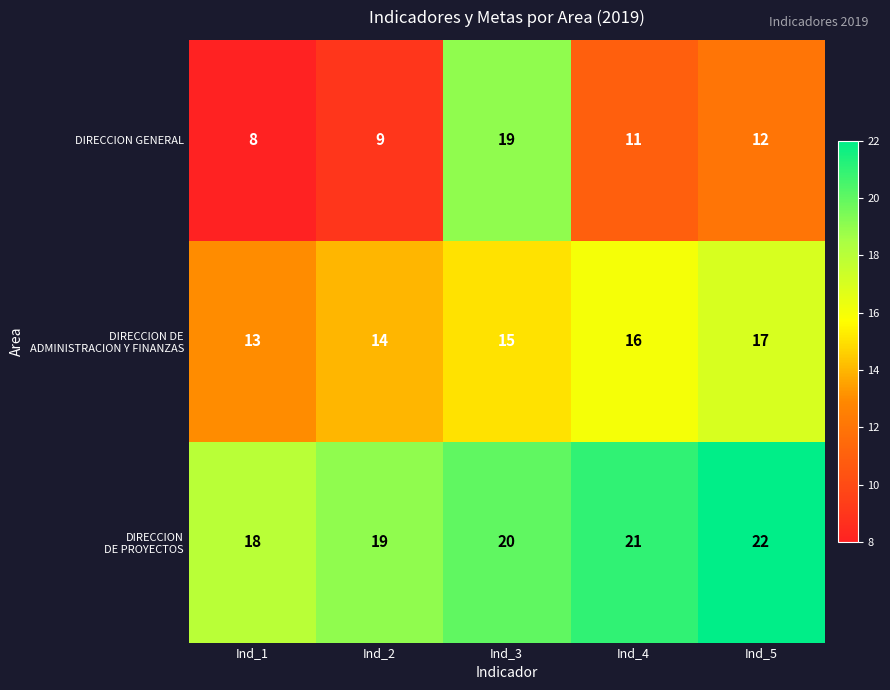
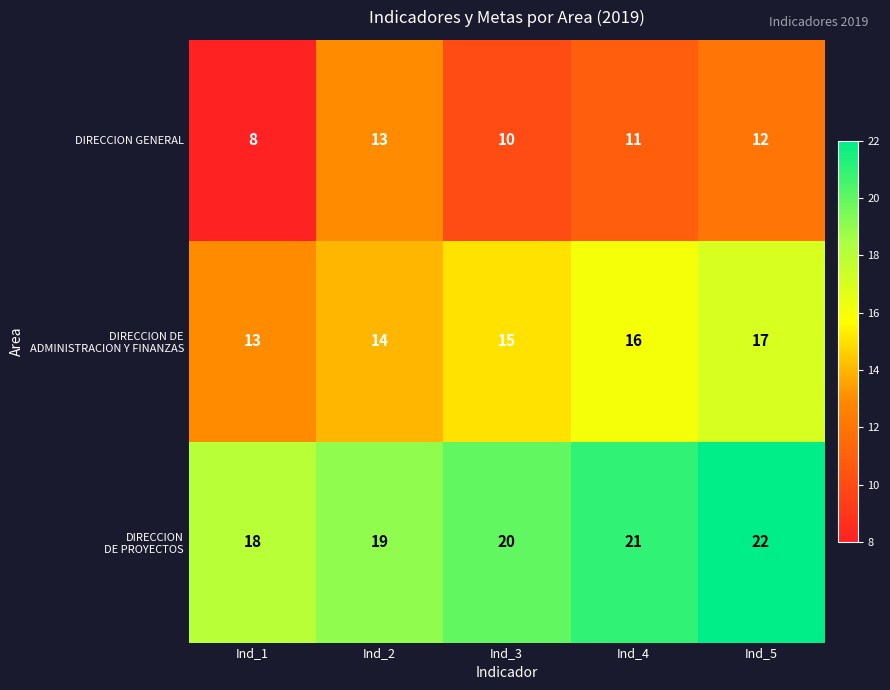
  {
    "DIRECCION GENERAL": {
      "Ind_1": 8,
-     "Ind_2": 9,
-     "Ind_3": 19,
+     "Ind_2": 13,
+     "Ind_3": 10,
      "Ind_4": 11,
      "Ind_5": 12
    },
    "DIRECCION DE ADMINISTRACION Y FINANZAS": {
      "Ind_1": 13,
      "Ind_2": 14,
      "Ind_3": 15,
      "Ind_4": 16,
      "Ind_5": 17
    },
    "DIRECCION DE PROYECTOS": {
      "Ind_1": 18,
      "Ind_2": 19,
      "Ind_3": 20,
      "Ind_4": 21,
      "Ind_5": 22
    }
  }
